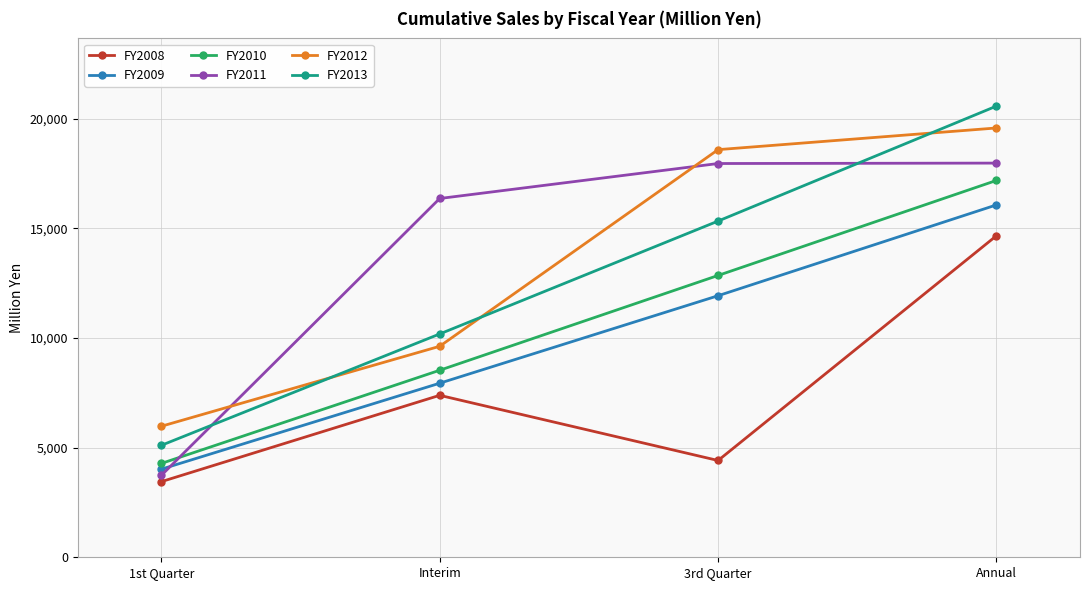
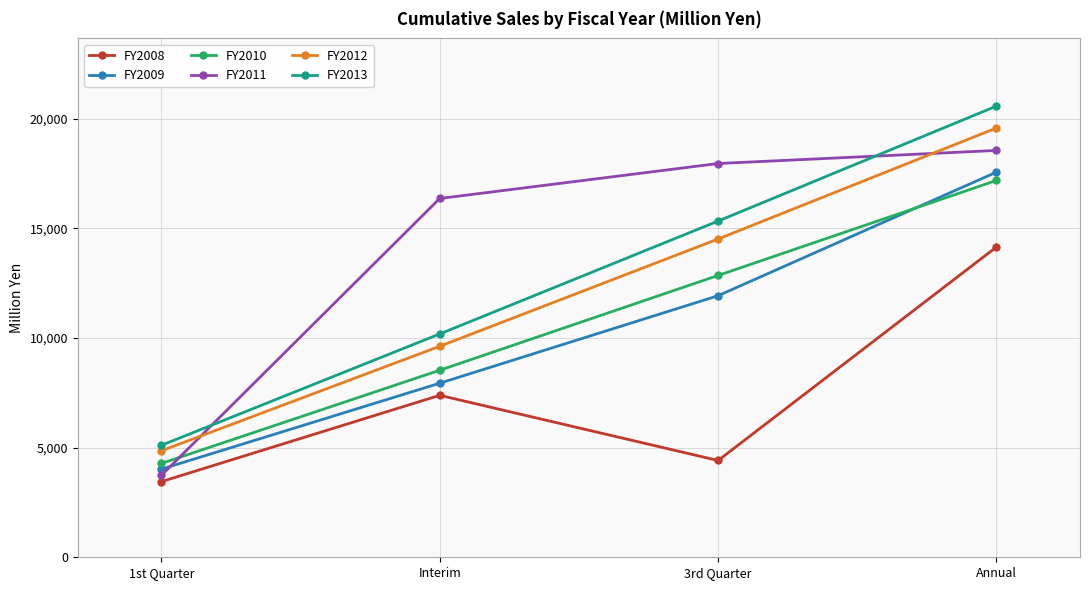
  {
    "FY2008": {
      "1st Quarter": "3,400",
      "Interim": "7,400",
      "3rd Quarter": "4,400",
-     "Annual": "14,700"
+     "Annual": "14,200"
    },
    "FY2009": {
      "1st Quarter": "4,000",
      "Interim": "7,900",
      "3rd Quarter": "11,900",
-     "Annual": "16,100"
+     "Annual": "17,600"
    },
    "FY2011": {
      "1st Quarter": "3,700",
      "Interim": "16,400",
      "3rd Quarter": "18,000",
-     "Annual": "18,000"
+     "Annual": "18,600"
    },
    "FY2012": {
-     "1st Quarter": "6,000",
+     "1st Quarter": "4,900",
      "Interim": "9,600",
-     "3rd Quarter": "18,600",
+     "3rd Quarter": "14,500",
      "Annual": "19,600"
    }
  }
